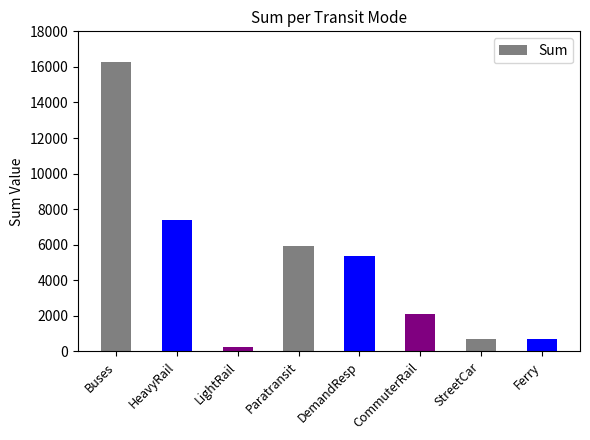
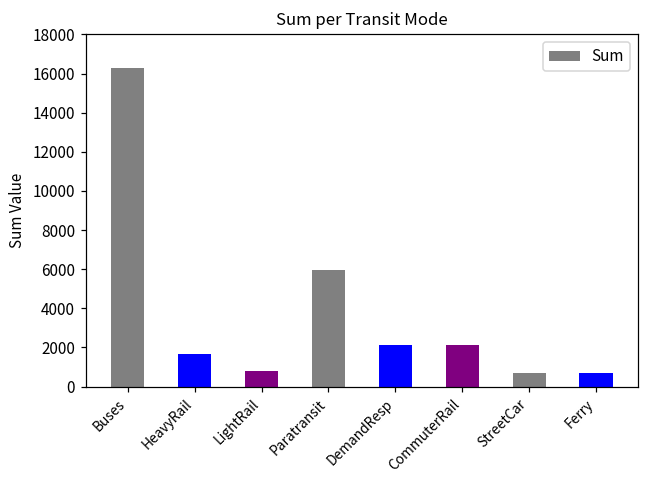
  {
    "Buses": 16300,
-   "HeavyRail": 7400,
-   "LightRail": 300,
+   "HeavyRail": 1600,
+   "LightRail": 800,
    "Paratransit": 5900,
-   "DemandResp": 5400,
+   "DemandResp": 2100,
    "CommuterRail": 2100,
    "StreetCar": 700,
    "Ferry": 700
  }
